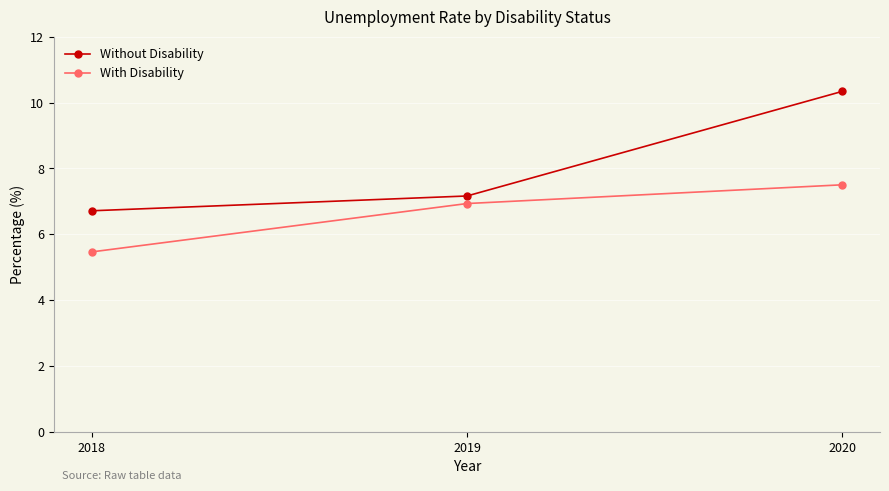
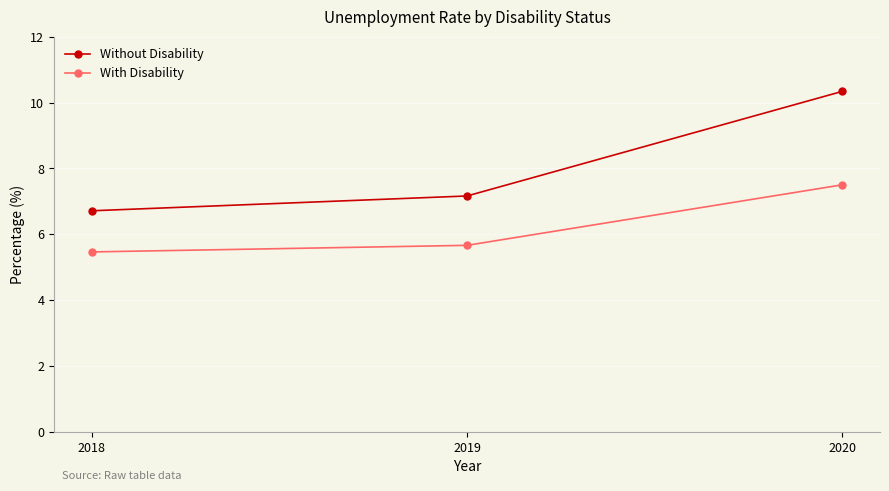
  {
    "Without Disability": {
      "2018": 6.7,
      "2019": 7.2,
      "2020": 10.3
    },
    "With Disability": {
      "2018": 5.5,
-     "2019": 6.9,
+     "2019": 5.7,
      "2020": 7.5
    }
  }
